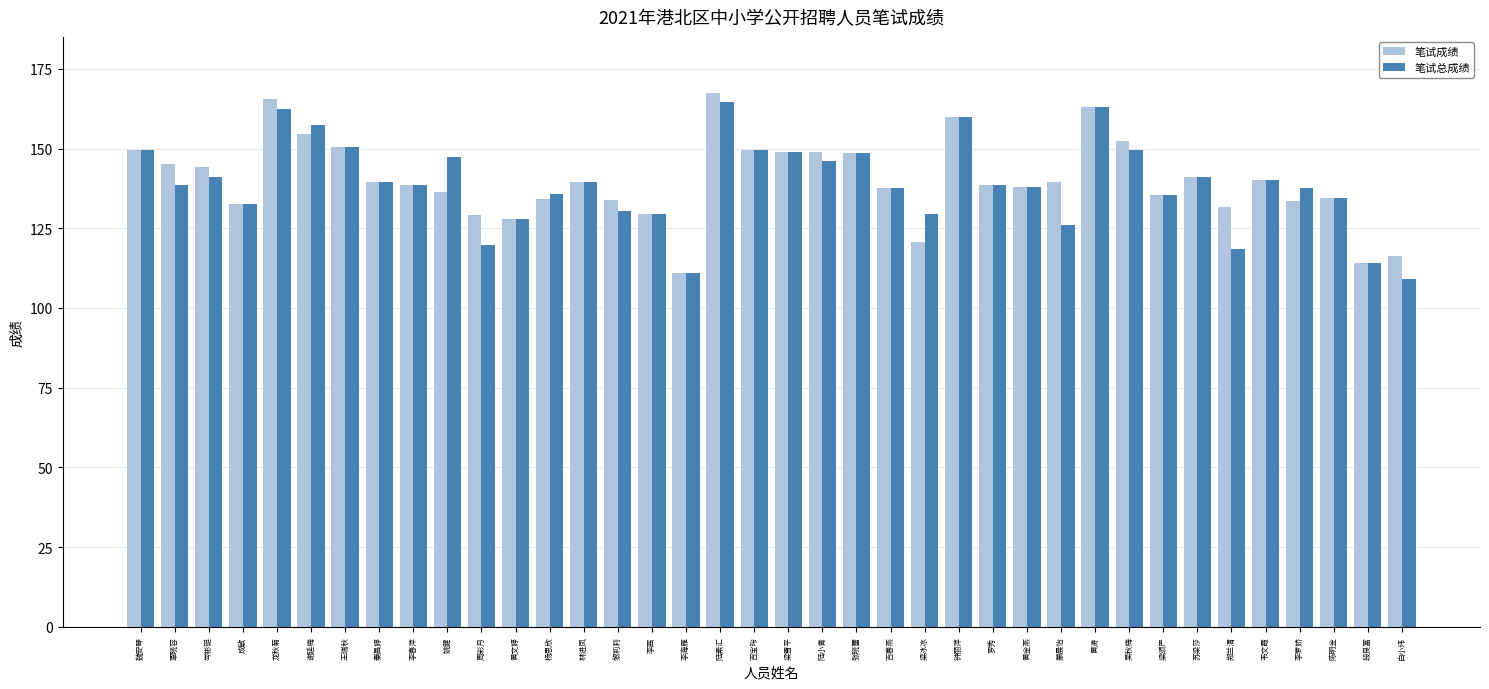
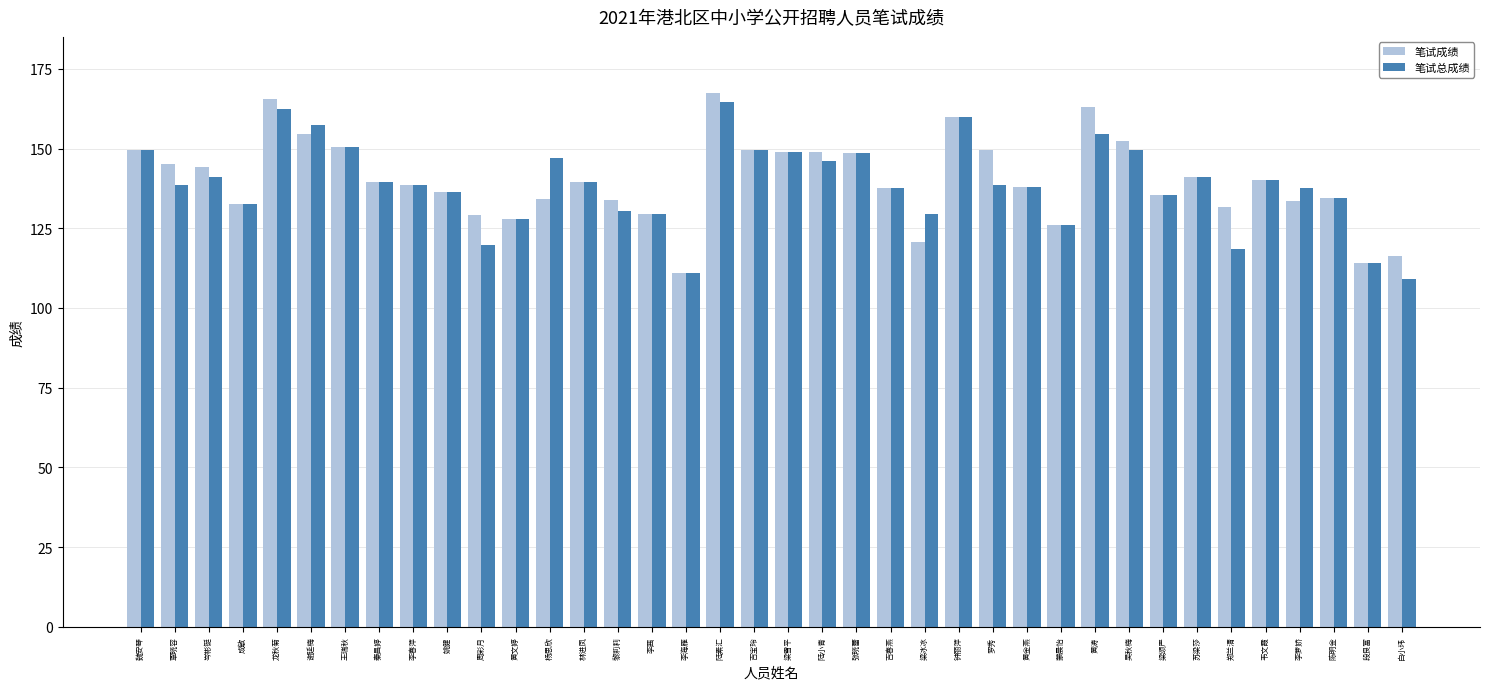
  {
    "笔试成绩": {
      "魏安琴": 150,
      "覃晓容": 145,
      "岑彬铤": 144,
      "成敏": 133,
      "龙秋菊": 166,
      "谢延梅": 155,
      "王瑞秋": 151,
      "秦昌婷": 140,
      "李春萍": 139,
      "姚健": 137,
      "周彩月": 129,
      "黄文婷": 128,
      "杨思欣": 134,
      "林进凤": 140,
      "黎莉莉": 134,
      "李茜": 130,
      "李海雁": 111,
      "陆素汇": 168,
      "吉宝玲": 150,
      "梁雪平": 149,
      "陆小青": 149,
      "张晓蕾": 149,
      "吉春燕": 138,
      "梁冰冰": 121,
      "钟丽萍": 160,
-     "罗秀": 139,
+     "罗秀": 149,
      "黄金燕": 138,
-     "蒙晨怡": 139,
+     "蒙晨怡": 126,
      "黄涛": 163,
      "吴秋梅": 153,
      "梁颂严": 136,
      "苏梁莎": 141,
      "郑兰清": 132,
      "韦文霞": 140,
      "李萝娇": 134,
      "陈明金": 135,
      "段良富": 114,
      "白小玮": 116
    },
    "笔试总成绩": {
      "魏安琴": 150,
      "覃晓容": 139,
      "岑彬铤": 141,
      "成敏": 133,
      "龙秋菊": 163,
      "谢延梅": 157,
      "王瑞秋": 151,
      "秦昌婷": 140,
      "李春萍": 139,
-     "姚健": 147,
+     "姚健": 137,
      "周彩月": 120,
      "黄文婷": 128,
-     "杨思欣": 136,
+     "杨思欣": 147,
      "林进凤": 140,
      "黎莉莉": 131,
      "李茜": 130,
      "李海雁": 111,
      "陆素汇": 165,
      "吉宝玲": 150,
      "梁雪平": 149,
      "陆小青": 146,
      "张晓蕾": 149,
      "吉春燕": 138,
      "梁冰冰": 130,
      "钟丽萍": 160,
      "罗秀": 139,
      "黄金燕": 138,
      "蒙晨怡": 126,
-     "黄涛": 163,
+     "黄涛": 155,
      "吴秋梅": 150,
      "梁颂严": 136,
      "苏梁莎": 141,
      "郑兰清": 119,
      "韦文霞": 140,
      "李萝娇": 138,
      "陈明金": 135,
      "段良富": 114,
      "白小玮": 109
    }
  }
